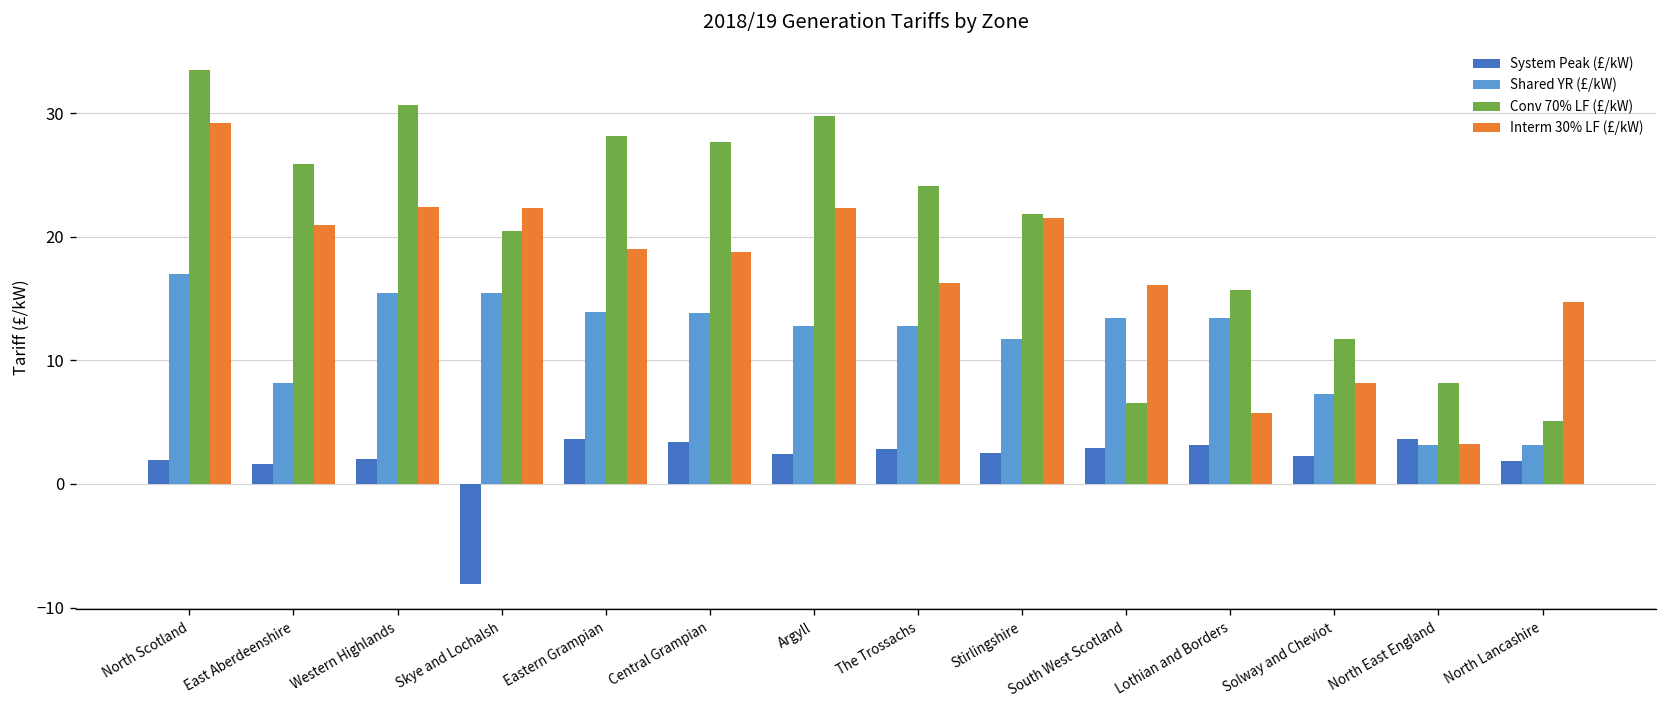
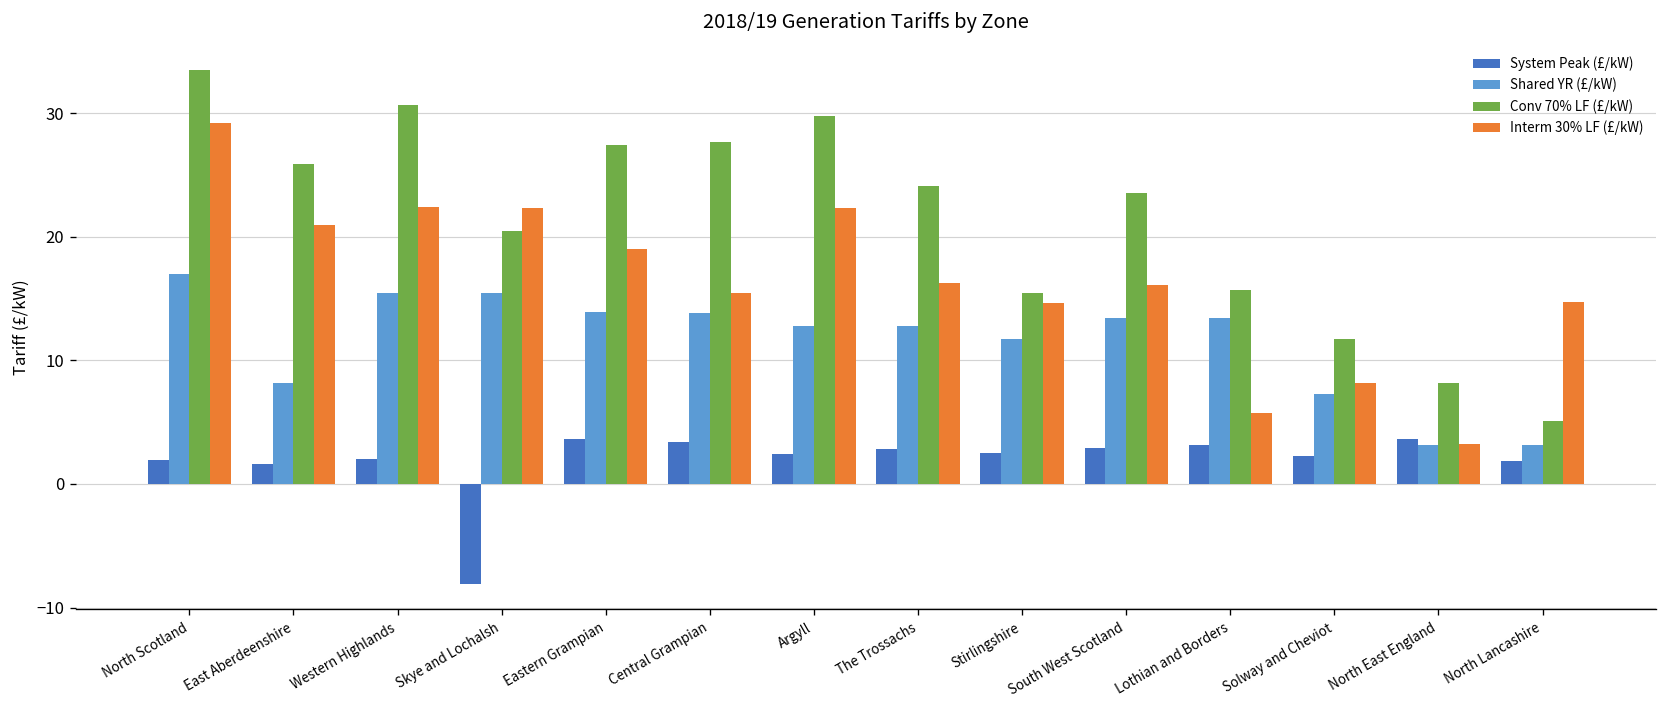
  {
    "Conv 70% LF (£/kW)": {
      "North Scotland": 33.5,
      "East Aberdeenshire": 25.9,
      "Western Highlands": 30.6,
      "Skye and Lochalsh": 20.5,
-     "Eastern Grampian": 28.2,
+     "Eastern Grampian": 27.4,
      "Central Grampian": 27.7,
      "Argyll": 29.8,
      "The Trossachs": 24.1,
-     "Stirlingshire": 21.9,
-     "South West Scotland": 6.5,
+     "Stirlingshire": 15.4,
+     "South West Scotland": 23.6,
      "Lothian and Borders": 15.7,
      "Solway and Cheviot": 11.8,
      "North East England": 8.1,
      "North Lancashire": 5.1
    },
    "Interm 30% LF (£/kW)": {
      "North Scotland": 29.2,
      "East Aberdeenshire": 21.0,
      "Western Highlands": 22.4,
      "Skye and Lochalsh": 22.3,
      "Eastern Grampian": 19.0,
-     "Central Grampian": 18.8,
+     "Central Grampian": 15.5,
      "Argyll": 22.3,
      "The Trossachs": 16.2,
-     "Stirlingshire": 21.5,
+     "Stirlingshire": 14.7,
      "South West Scotland": 16.1,
      "Lothian and Borders": 5.7,
      "Solway and Cheviot": 8.2,
      "North East England": 3.2,
      "North Lancashire": 14.7
    }
  }
